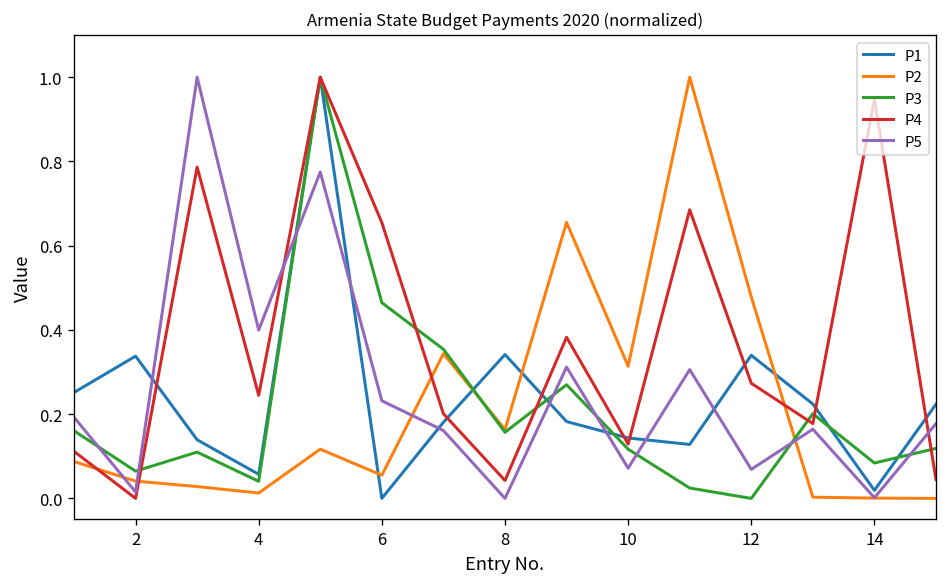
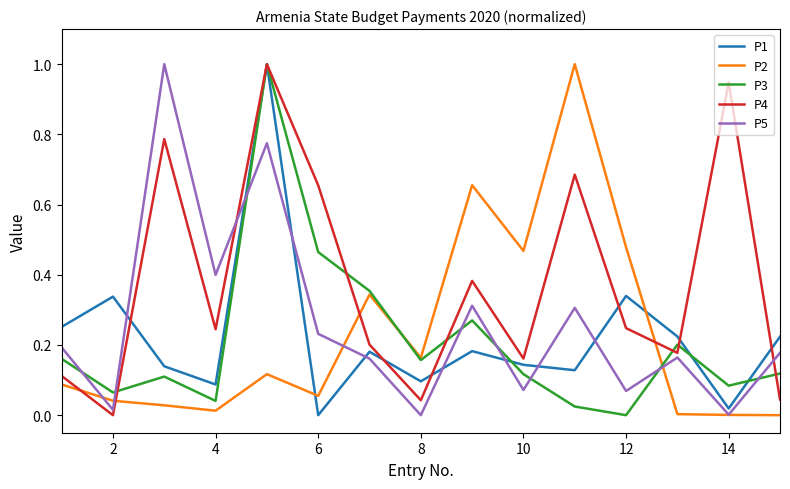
  {
    "P1": {
      "2": 0.34,
-     "4": 0.06,
+     "4": 0.09,
      "6": 0.00,
-     "8": 0.34,
+     "8": 0.10,
      "10": 0.14,
      "12": 0.34,
      "14": 0.02
    },
    "P2": {
      "2": 0.04,
      "4": 0.01,
      "6": 0.06,
-     "10": 0.31,
+     "10": 0.47,
      "12": 0.48
    },
    "P3": {
      "2": 0.06,
      "4": 0.04,
      "6": 0.46,
      "10": 0.12,
      "12": 0.00,
      "14": 0.08
    },
    "P4": {
      "2": 0.00,
      "4": 0.24,
      "6": 0.65,
      "8": 0.04,
-     "10": 0.13,
-     "12": 0.27
+     "10": 0.16,
+     "12": 0.25
    },
    "P5": {
      "2": 0.02,
      "4": 0.40,
      "6": 0.23,
      "8": 0.00,
      "10": 0.07,
      "12": 0.07
    }
  }
